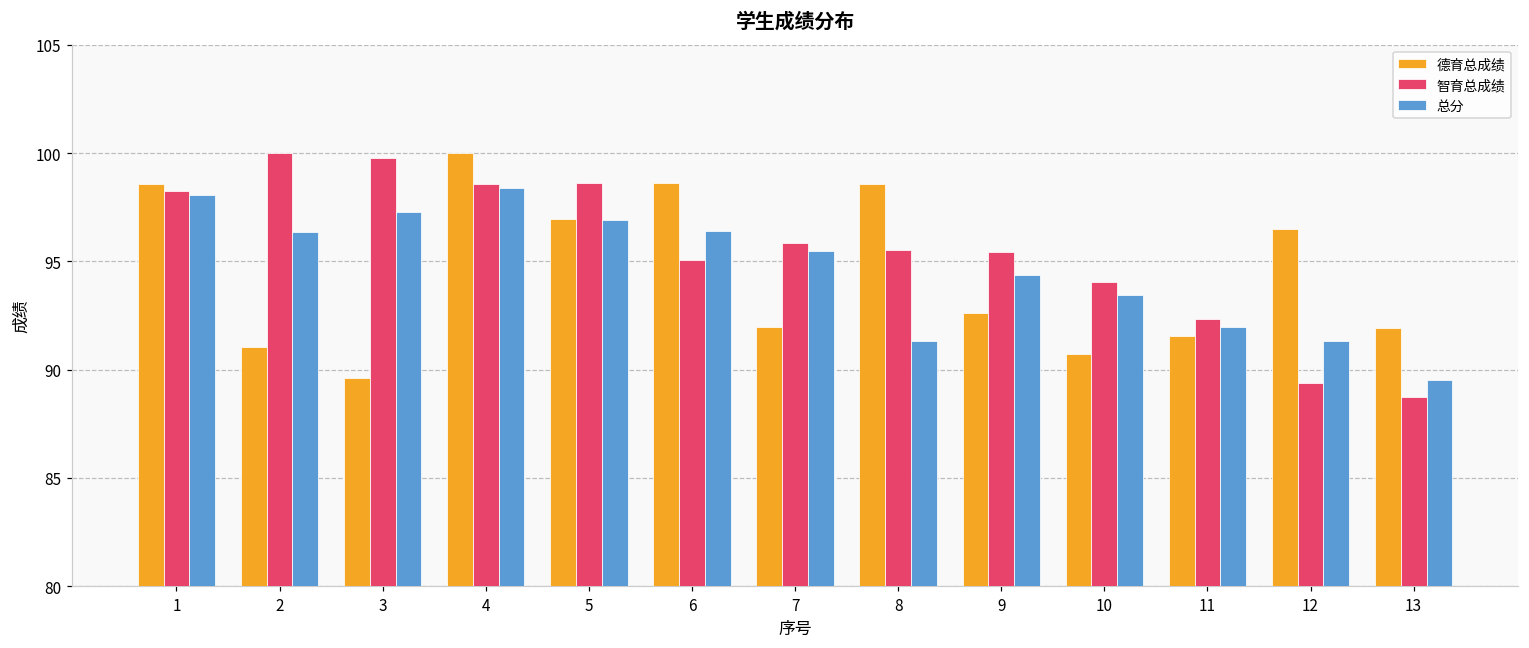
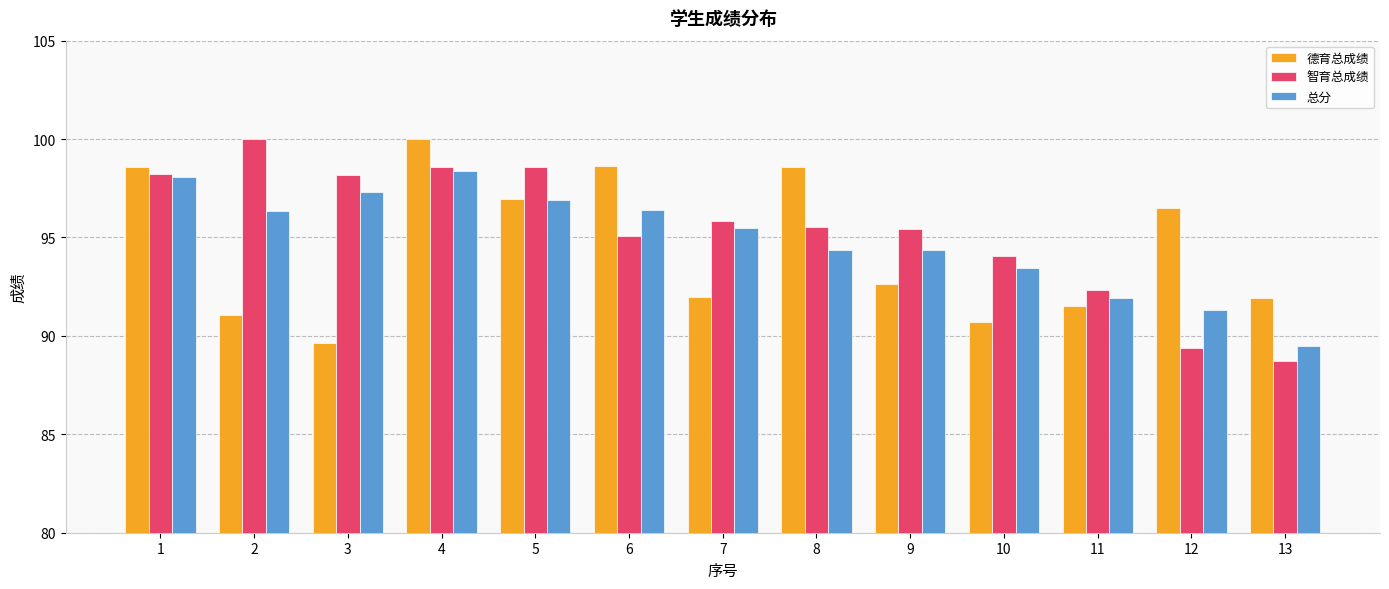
  {
    "德育总成绩": {
      "1": 98.6,
      "2": 91.0,
      "3": 89.6,
      "4": 100.0,
      "5": 97.0,
      "6": 98.6,
      "7": 92.0,
      "8": 98.6,
      "9": 92.6,
      "10": 90.7,
      "11": 91.5,
      "12": 96.5,
      "13": 91.9
    },
    "智育总成绩": {
      "1": 98.2,
      "2": 100.0,
-     "3": 99.8,
+     "3": 98.2,
      "4": 98.6,
      "5": 98.6,
      "6": 95.1,
      "7": 95.8,
      "8": 95.5,
      "9": 95.4,
      "10": 94.1,
      "11": 92.3,
      "12": 89.4,
      "13": 88.7
    },
    "总分": {
      "1": 98.1,
      "2": 96.4,
      "3": 97.3,
      "4": 98.4,
      "5": 96.9,
      "6": 96.4,
      "7": 95.5,
-     "8": 91.3,
+     "8": 94.4,
      "9": 94.4,
      "10": 93.4,
      "11": 92.0,
      "12": 91.3,
      "13": 89.5
    }
  }
